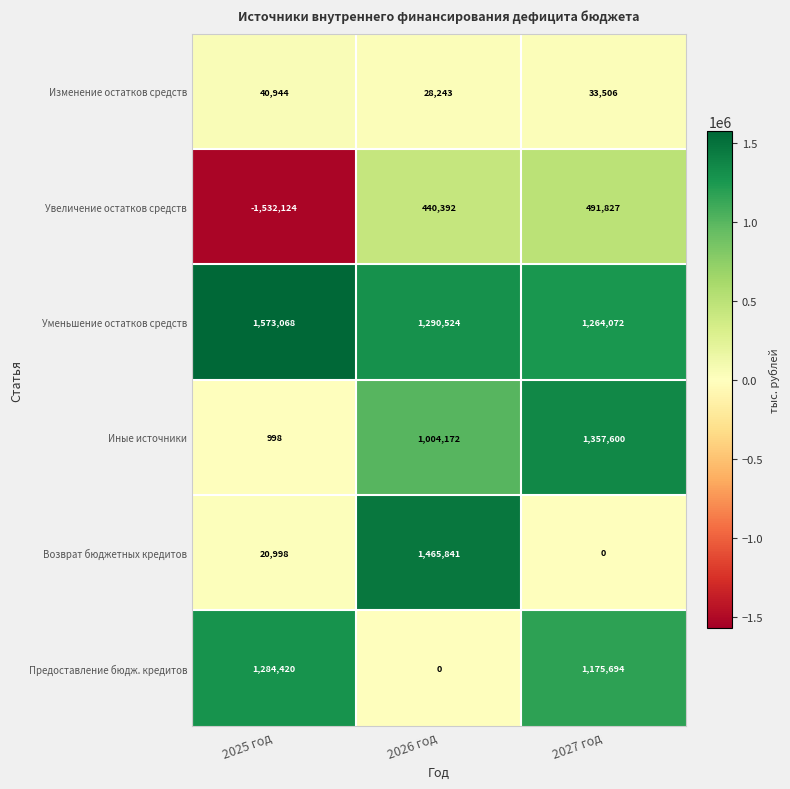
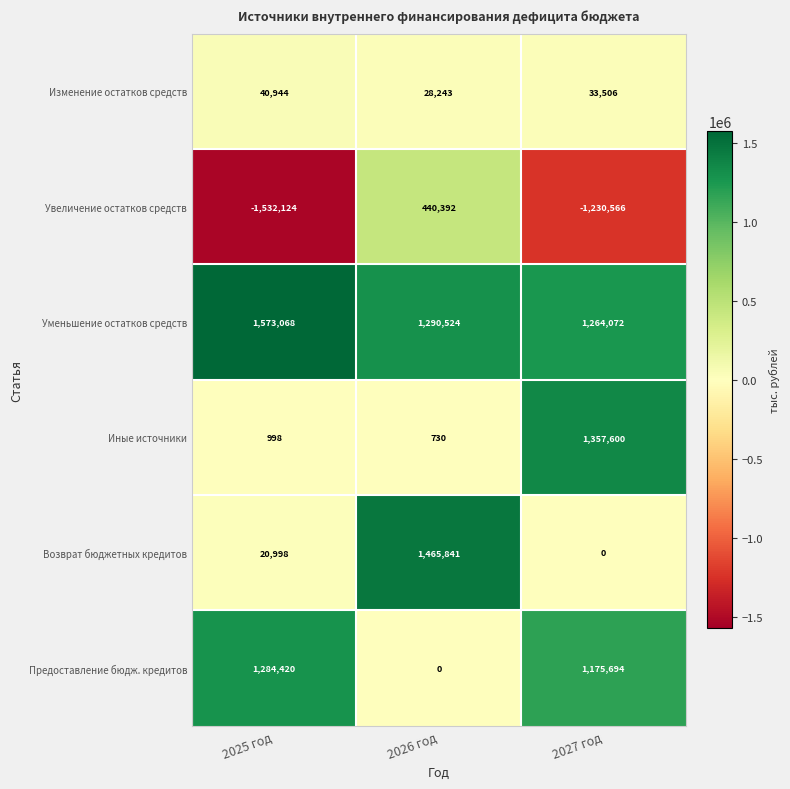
  {
    "Изменение остатков средств": {
      "2025 год": "40,944",
      "2026 год": "28,243",
      "2027 год": "33,506"
    },
    "Увеличение остатков средств": {
      "2025 год": "-1,532,124",
      "2026 год": "440,392",
-     "2027 год": "491,827"
+     "2027 год": "-1,230,566"
    },
    "Уменьшение остатков средств": {
      "2025 год": "1,573,068",
      "2026 год": "1,290,524",
      "2027 год": "1,264,072"
    },
    "Иные источники": {
      "2025 год": "998",
-     "2026 год": "1,004,172",
+     "2026 год": "730",
      "2027 год": "1,357,600"
    },
    "Возврат бюджетных кредитов": {
      "2025 год": "20,998",
      "2026 год": "1,465,841",
      "2027 год": "0"
    },
    "Предоставление бюдж. кредитов": {
      "2025 год": "1,284,420",
      "2026 год": "0",
      "2027 год": "1,175,694"
    }
  }
